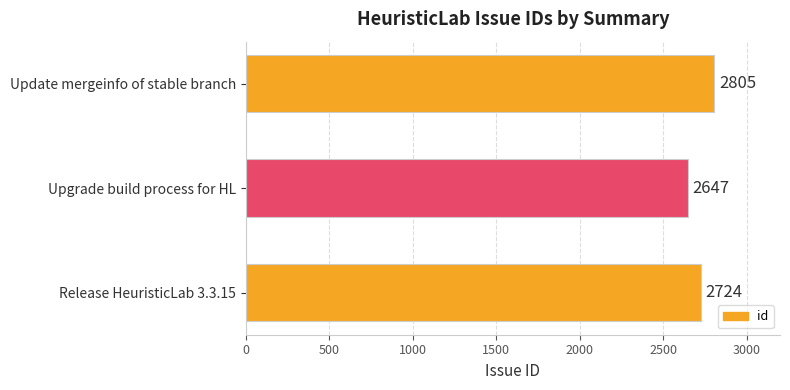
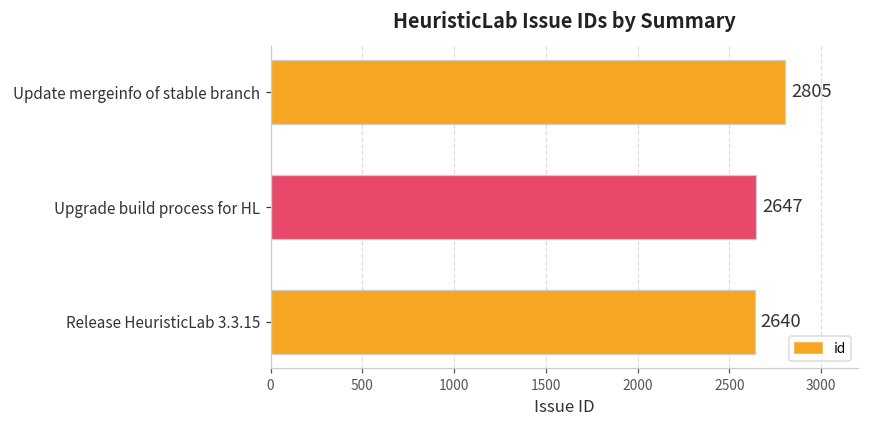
  {
    "Update mergeinfo of stable branch": 2805,
    "Upgrade build process for HL": 2647,
-   "Release HeuristicLab 3.3.15": 2724
+   "Release HeuristicLab 3.3.15": 2640
  }
